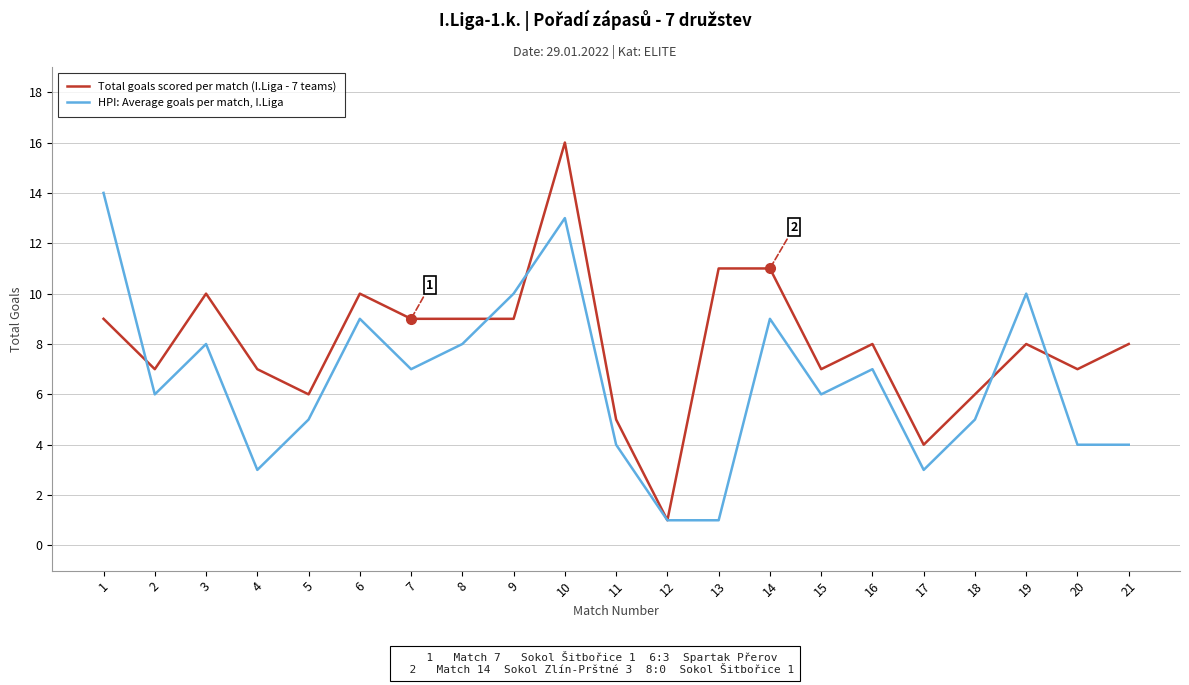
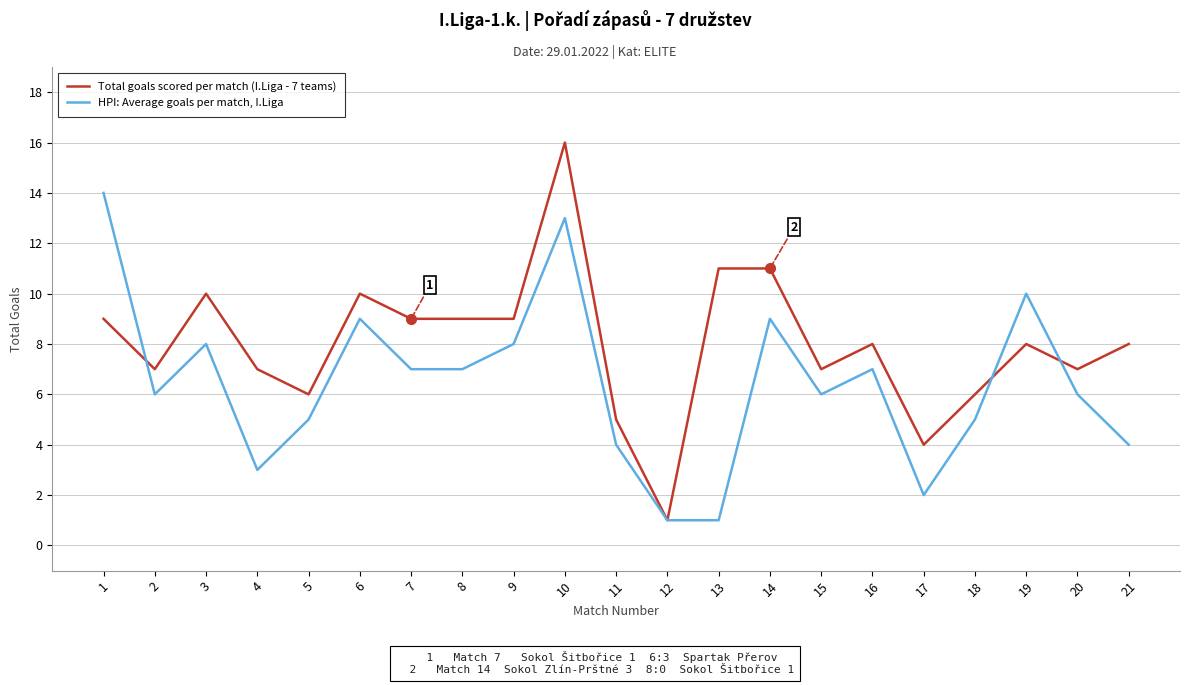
  {
    "HPI: Average goals per match, I.Liga": {
      "1": 14,
      "2": 6,
      "3": 8,
      "4": 3,
      "5": 5,
      "6": 9,
      "7": 7,
-     "8": 8,
-     "9": 10,
+     "8": 7,
+     "9": 8,
      "10": 13,
      "11": 4,
      "13": 1,
      "14": 9,
      "15": 6,
      "16": 7,
-     "17": 3,
+     "17": 2,
      "18": 5,
      "19": 10,
-     "20": 4,
+     "20": 6,
      "21": 4
    }
  }
